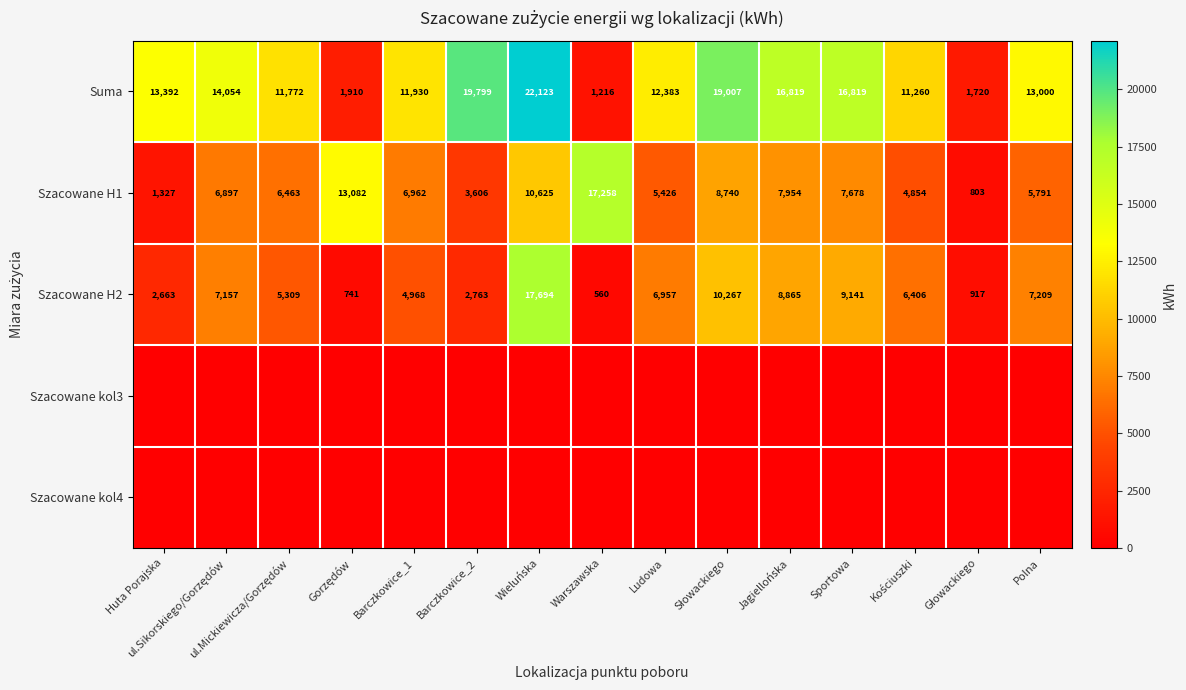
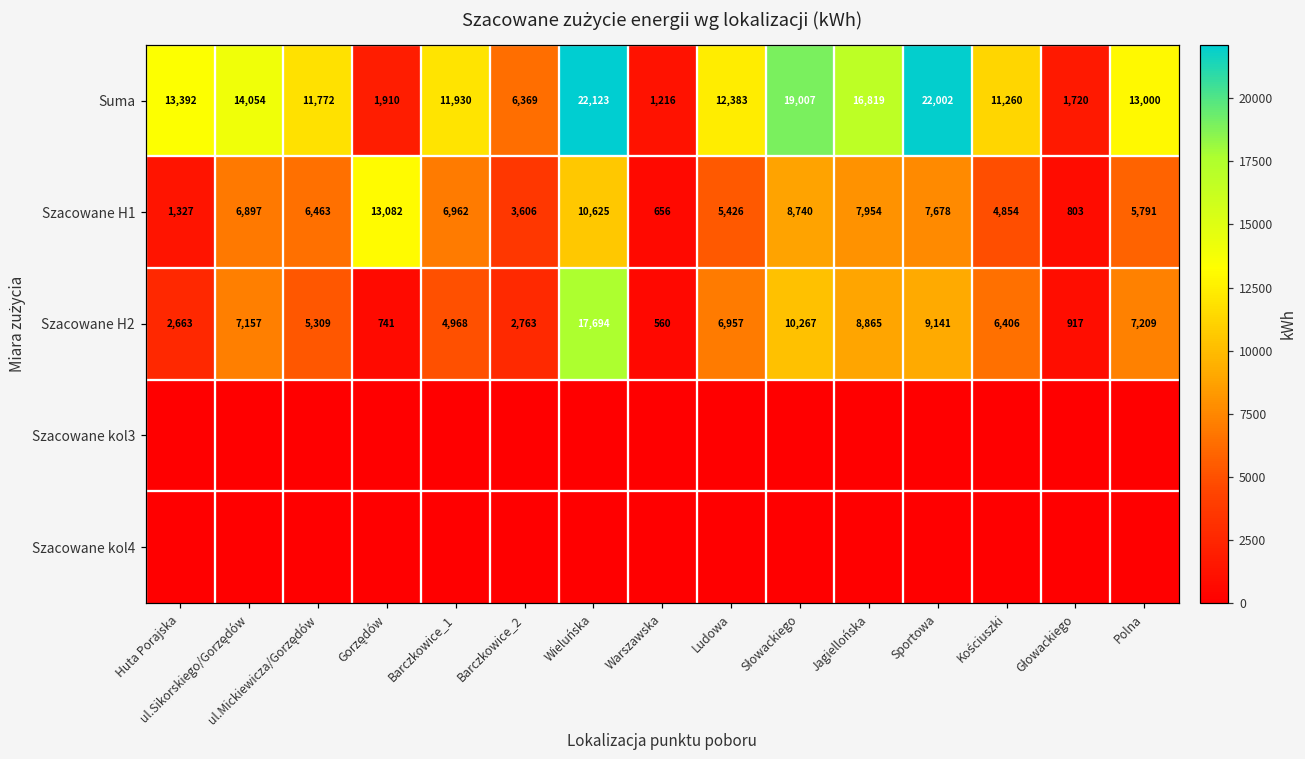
  {
    "Suma": {
      "Huta Porajska": "13,392",
      "ul.Sikorskiego/Gorzędów": "14,054",
      "ul.Mickiewicza/Gorzędów": "11,772",
      "Gorzędów": "1,910",
      "Barczkowice_1": "11,930",
-     "Barczkowice_2": "19,799",
+     "Barczkowice_2": "6,369",
      "Wieluńska": "22,123",
      "Warszawska": "1,216",
      "Ludowa": "12,383",
      "Słowackiego": "19,007",
      "Jagiellońska": "16,819",
-     "Sportowa": "16,819",
+     "Sportowa": "22,002",
      "Kościuszki": "11,260",
      "Głowackiego": "1,720",
      "Polna": "13,000"
    },
    "Szacowane H1": {
      "Huta Porajska": "1,327",
      "ul.Sikorskiego/Gorzędów": "6,897",
      "ul.Mickiewicza/Gorzędów": "6,463",
      "Gorzędów": "13,082",
      "Barczkowice_1": "6,962",
      "Barczkowice_2": "3,606",
      "Wieluńska": "10,625",
-     "Warszawska": "17,258",
+     "Warszawska": "656",
      "Ludowa": "5,426",
      "Słowackiego": "8,740",
      "Jagiellońska": "7,954",
      "Sportowa": "7,678",
      "Kościuszki": "4,854",
      "Głowackiego": "803",
      "Polna": "5,791"
    },
    "Szacowane H2": {
      "Huta Porajska": "2,663",
      "ul.Sikorskiego/Gorzędów": "7,157",
      "ul.Mickiewicza/Gorzędów": "5,309",
      "Gorzędów": "741",
      "Barczkowice_1": "4,968",
      "Barczkowice_2": "2,763",
      "Wieluńska": "17,694",
      "Warszawska": "560",
      "Ludowa": "6,957",
      "Słowackiego": "10,267",
      "Jagiellońska": "8,865",
      "Sportowa": "9,141",
      "Kościuszki": "6,406",
      "Głowackiego": "917",
      "Polna": "7,209"
    }
  }
